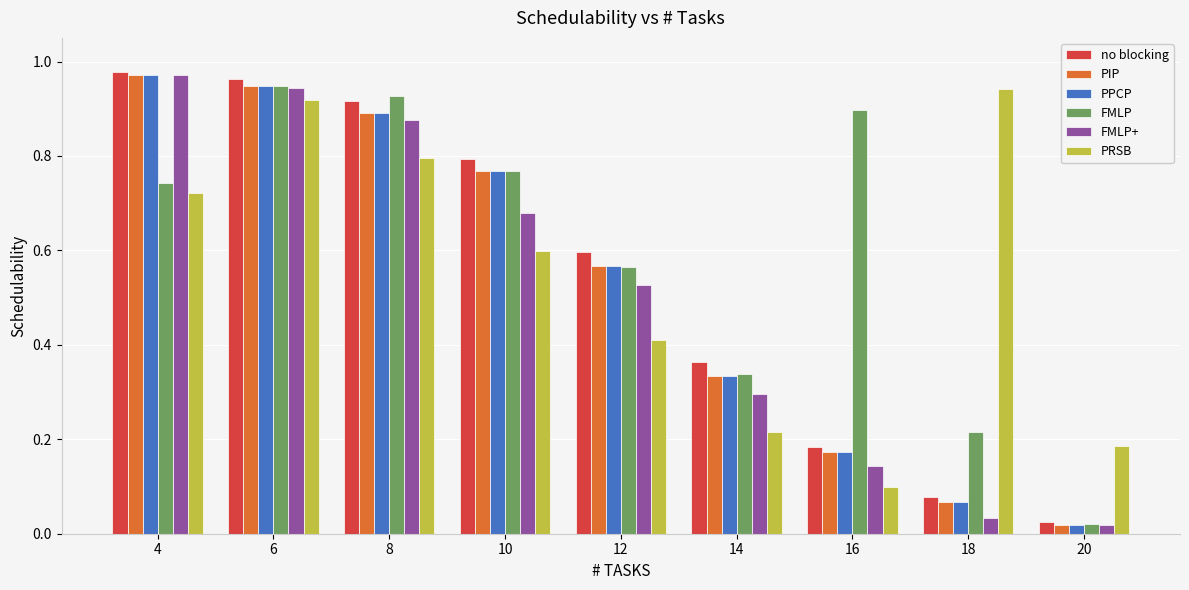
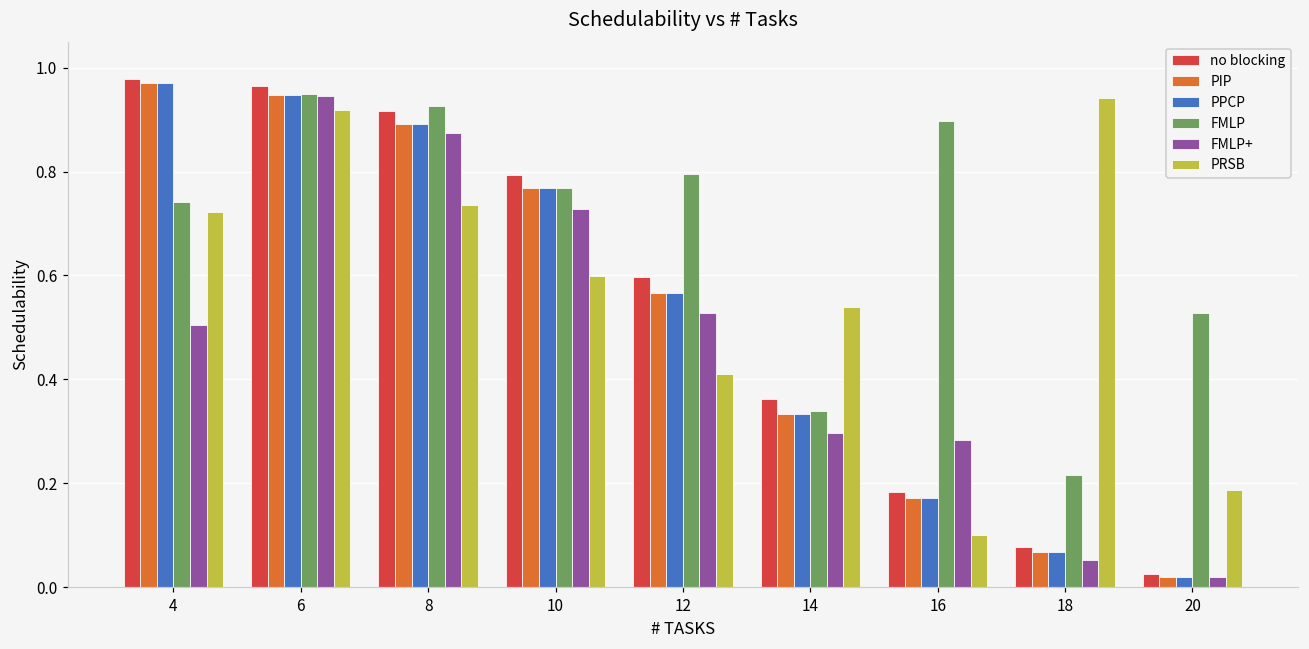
  {
    "PPCP": {
      "4": 0.97,
      "6": 0.95,
      "8": 0.89,
      "10": 0.77,
      "12": 0.57,
      "14": 0.33,
      "16": 0.17,
      "18": 0.07,
      "20": 0.02
    },
    "FMLP": {
      "4": 0.74,
      "6": 0.95,
      "8": 0.93,
      "10": 0.77,
-     "12": 0.57,
+     "12": 0.80,
      "14": 0.34,
      "16": 0.90,
      "18": 0.22,
-     "20": 0.02
+     "20": 0.53
    },
    "FMLP+": {
-     "4": 0.97,
+     "4": 0.50,
      "6": 0.94,
      "8": 0.88,
-     "10": 0.68,
+     "10": 0.73,
      "12": 0.53,
      "14": 0.30,
-     "16": 0.14,
-     "18": 0.03,
+     "16": 0.28,
+     "18": 0.05,
      "20": 0.02
    },
    "PRSB": {
      "4": 0.72,
      "6": 0.92,
-     "8": 0.80,
+     "8": 0.74,
      "10": 0.60,
      "12": 0.41,
-     "14": 0.21,
+     "14": 0.54,
      "16": 0.10,
      "18": 0.94,
      "20": 0.19
    }
  }
